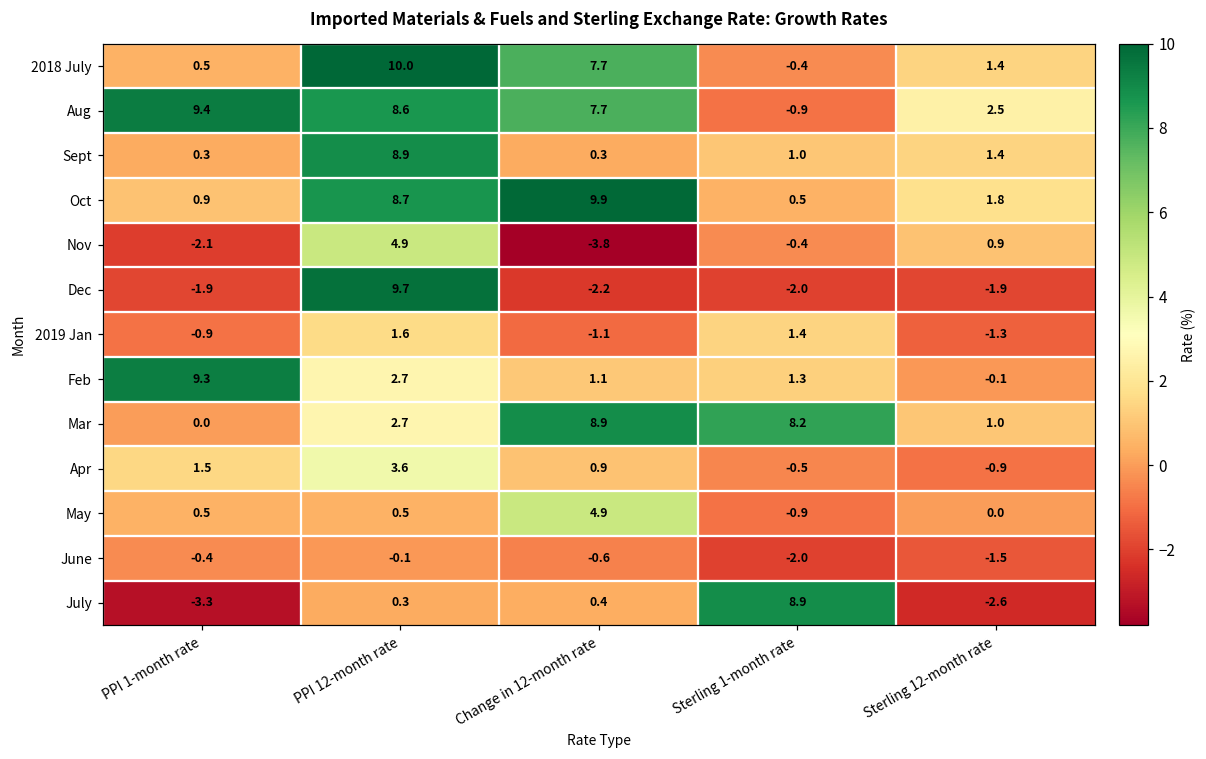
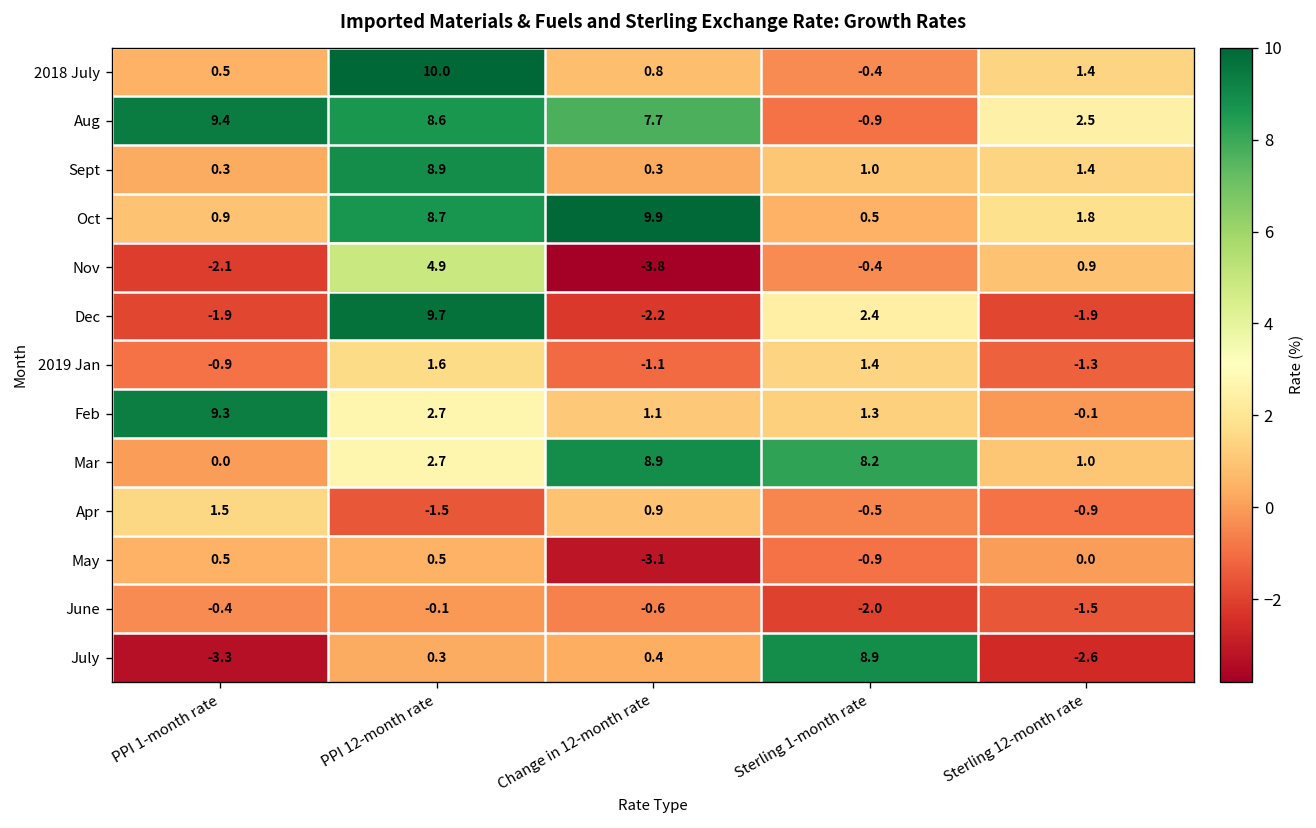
  {
    "2018 July": {
      "PPI 1-month rate": 0.5,
      "PPI 12-month rate": 10.0,
-     "Change in 12-month rate": 7.7,
+     "Change in 12-month rate": 0.8,
      "Sterling 1-month rate": -0.4,
      "Sterling 12-month rate": 1.4
    },
    "Aug": {
      "PPI 1-month rate": 9.4,
      "PPI 12-month rate": 8.6,
      "Change in 12-month rate": 7.7,
      "Sterling 1-month rate": -0.9,
      "Sterling 12-month rate": 2.5
    },
    "Sept": {
      "PPI 1-month rate": 0.3,
      "PPI 12-month rate": 8.9,
      "Change in 12-month rate": 0.3,
      "Sterling 1-month rate": 1.0,
      "Sterling 12-month rate": 1.4
    },
    "Oct": {
      "PPI 1-month rate": 0.9,
      "PPI 12-month rate": 8.7,
      "Change in 12-month rate": 9.9,
      "Sterling 1-month rate": 0.5,
      "Sterling 12-month rate": 1.8
    },
    "Nov": {
      "PPI 1-month rate": -2.1,
      "PPI 12-month rate": 4.9,
      "Change in 12-month rate": -3.8,
      "Sterling 1-month rate": -0.4,
      "Sterling 12-month rate": 0.9
    },
    "Dec": {
      "PPI 1-month rate": -1.9,
      "PPI 12-month rate": 9.7,
      "Change in 12-month rate": -2.2,
-     "Sterling 1-month rate": -2.0,
+     "Sterling 1-month rate": 2.4,
      "Sterling 12-month rate": -1.9
    },
    "2019 Jan": {
      "PPI 1-month rate": -0.9,
      "PPI 12-month rate": 1.6,
      "Change in 12-month rate": -1.1,
      "Sterling 1-month rate": 1.4,
      "Sterling 12-month rate": -1.3
    },
    "Feb": {
      "PPI 1-month rate": 9.3,
      "PPI 12-month rate": 2.7,
      "Change in 12-month rate": 1.1,
      "Sterling 1-month rate": 1.3,
      "Sterling 12-month rate": -0.1
    },
    "Mar": {
      "PPI 1-month rate": 0.0,
      "PPI 12-month rate": 2.7,
      "Change in 12-month rate": 8.9,
      "Sterling 1-month rate": 8.2,
      "Sterling 12-month rate": 1.0
    },
    "Apr": {
      "PPI 1-month rate": 1.5,
-     "PPI 12-month rate": 3.6,
+     "PPI 12-month rate": -1.5,
      "Change in 12-month rate": 0.9,
      "Sterling 1-month rate": -0.5,
      "Sterling 12-month rate": -0.9
    },
    "May": {
      "PPI 1-month rate": 0.5,
      "PPI 12-month rate": 0.5,
-     "Change in 12-month rate": 4.9,
+     "Change in 12-month rate": -3.1,
      "Sterling 1-month rate": -0.9,
      "Sterling 12-month rate": 0.0
    },
    "June": {
      "PPI 1-month rate": -0.4,
      "PPI 12-month rate": -0.1,
      "Change in 12-month rate": -0.6,
      "Sterling 1-month rate": -2.0,
      "Sterling 12-month rate": -1.5
    },
    "July": {
      "PPI 1-month rate": -3.3,
      "PPI 12-month rate": 0.3,
      "Change in 12-month rate": 0.4,
      "Sterling 1-month rate": 8.9,
      "Sterling 12-month rate": -2.6
    }
  }
